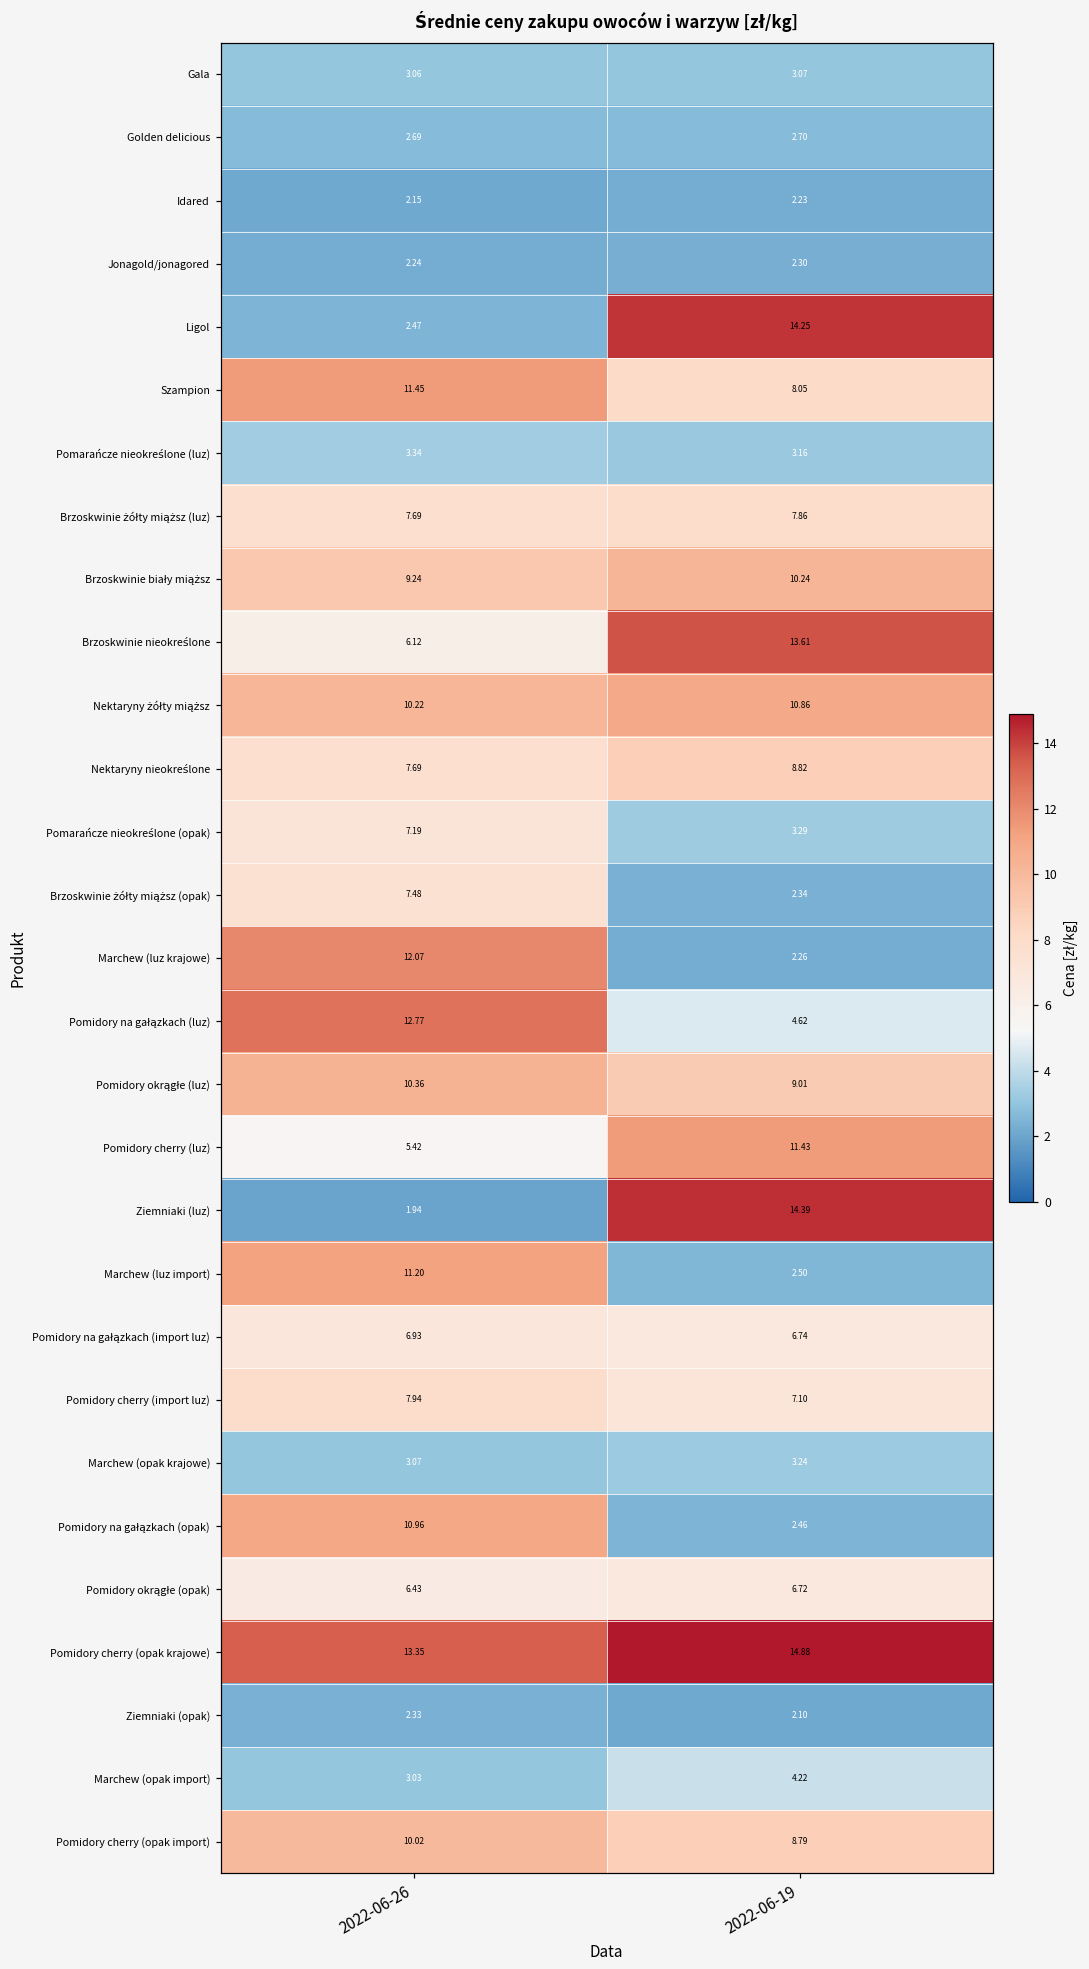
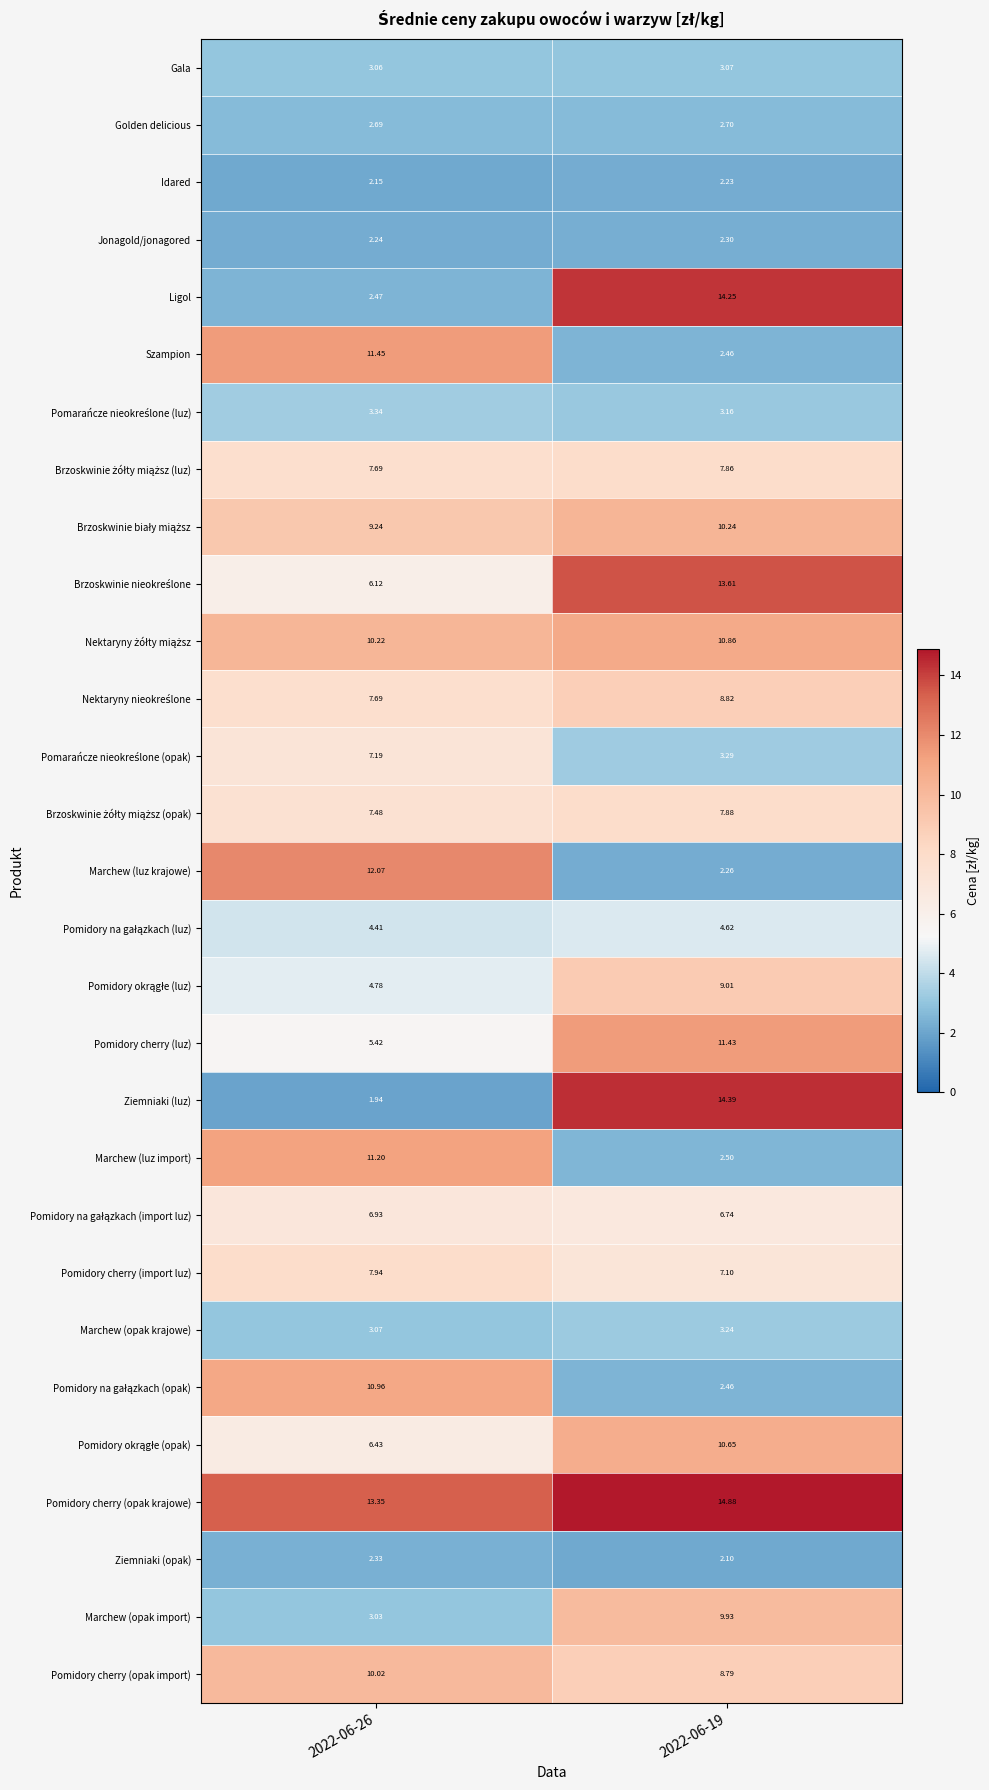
  {
    "Gala": {
      "2022-06-26": 3.06,
      "2022-06-19": 3.07
    },
    "Golden delicious": {
      "2022-06-26": 2.69,
      "2022-06-19": 2.70
    },
    "Idared": {
      "2022-06-26": 2.15,
      "2022-06-19": 2.23
    },
    "Jonagold/jonagored": {
      "2022-06-26": 2.24,
      "2022-06-19": 2.30
    },
    "Ligol": {
      "2022-06-26": 2.47,
      "2022-06-19": 14.25
    },
    "Szampion": {
      "2022-06-26": 11.45,
-     "2022-06-19": 8.05
+     "2022-06-19": 2.46
    },
    "Pomarańcze nieokreślone (luz)": {
      "2022-06-26": 3.34,
      "2022-06-19": 3.16
    },
    "Brzoskwinie żółty miąższ (luz)": {
      "2022-06-26": 7.69,
      "2022-06-19": 7.86
    },
    "Brzoskwinie biały miąższ": {
      "2022-06-26": 9.24,
      "2022-06-19": 10.24
    },
    "Brzoskwinie nieokreślone": {
      "2022-06-26": 6.12,
      "2022-06-19": 13.61
    },
    "Nektaryny żółty miąższ": {
      "2022-06-26": 10.22,
      "2022-06-19": 10.86
    },
    "Nektaryny nieokreślone": {
      "2022-06-26": 7.69,
      "2022-06-19": 8.82
    },
    "Pomarańcze nieokreślone (opak)": {
      "2022-06-26": 7.19,
      "2022-06-19": 3.29
    },
    "Brzoskwinie żółty miąższ (opak)": {
      "2022-06-26": 7.48,
-     "2022-06-19": 2.34
+     "2022-06-19": 7.88
    },
    "Marchew (luz krajowe)": {
      "2022-06-26": 12.07,
      "2022-06-19": 2.26
    },
    "Pomidory na gałązkach (luz)": {
-     "2022-06-26": 12.77,
+     "2022-06-26": 4.41,
      "2022-06-19": 4.62
    },
    "Pomidory okrągłe (luz)": {
-     "2022-06-26": 10.36,
+     "2022-06-26": 4.78,
      "2022-06-19": 9.01
    },
    "Pomidory cherry (luz)": {
      "2022-06-26": 5.42,
      "2022-06-19": 11.43
    },
    "Ziemniaki (luz)": {
      "2022-06-26": 1.94,
      "2022-06-19": 14.39
    },
    "Marchew (luz import)": {
      "2022-06-26": 11.20,
      "2022-06-19": 2.50
    },
    "Pomidory na gałązkach (import luz)": {
      "2022-06-26": 6.93,
      "2022-06-19": 6.74
    },
    "Pomidory cherry (import luz)": {
      "2022-06-26": 7.94,
      "2022-06-19": 7.10
    },
    "Marchew (opak krajowe)": {
      "2022-06-26": 3.07,
      "2022-06-19": 3.24
    },
    "Pomidory na gałązkach (opak)": {
      "2022-06-26": 10.96,
      "2022-06-19": 2.46
    },
    "Pomidory okrągłe (opak)": {
      "2022-06-26": 6.43,
-     "2022-06-19": 6.72
+     "2022-06-19": 10.65
    },
    "Pomidory cherry (opak krajowe)": {
      "2022-06-26": 13.35,
      "2022-06-19": 14.88
    },
    "Ziemniaki (opak)": {
      "2022-06-26": 2.33,
      "2022-06-19": 2.10
    },
    "Marchew (opak import)": {
      "2022-06-26": 3.03,
-     "2022-06-19": 4.22
+     "2022-06-19": 9.93
    },
    "Pomidory cherry (opak import)": {
      "2022-06-26": 10.02,
      "2022-06-19": 8.79
    }
  }
